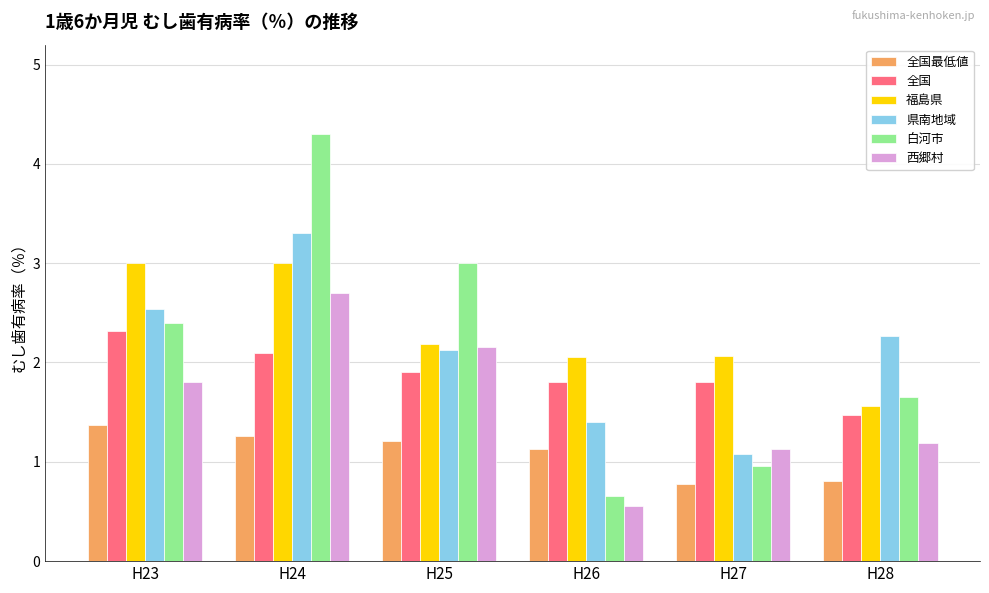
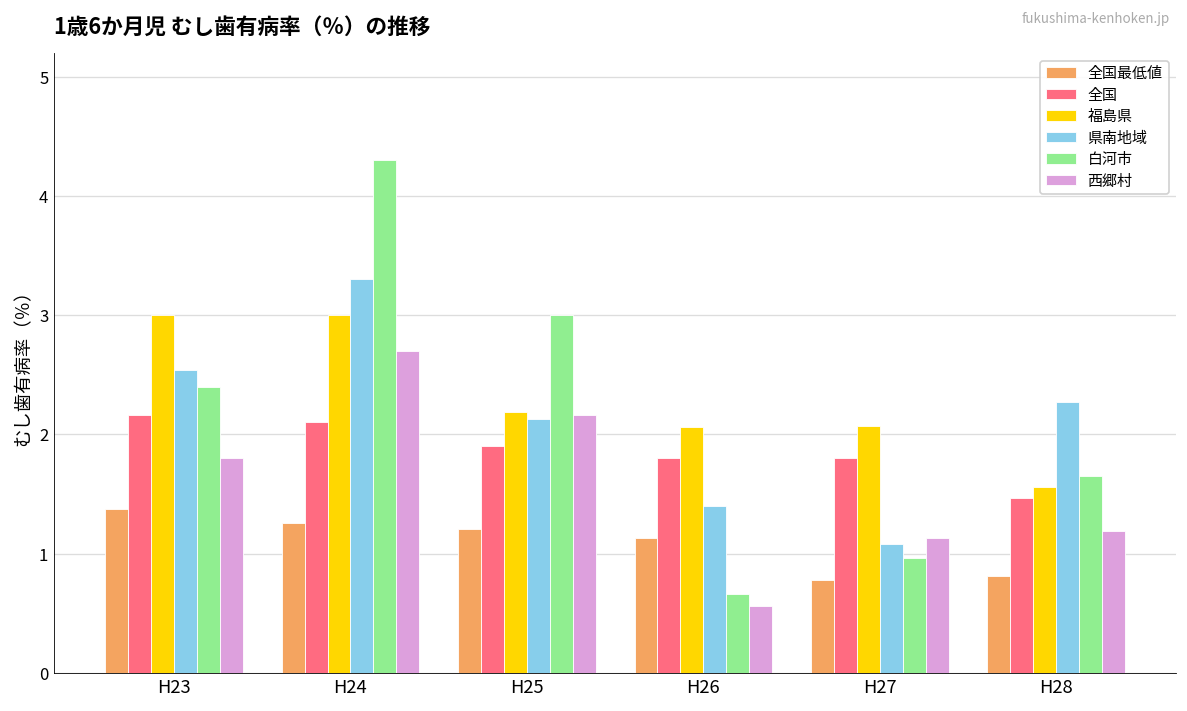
  {
    "全国最低値": {
      "H23": 1.4,
      "H24": 1.3,
      "H25": 1.2,
      "H26": 1.1,
      "H27": 0.8,
      "H28": 0.8
    },
    "全国": {
-     "H23": 2.3,
+     "H23": 2.2,
      "H24": 2.1,
      "H25": 1.9,
      "H26": 1.8,
      "H27": 1.8,
      "H28": 1.5
    },
    "福島県": {
      "H23": 3.0,
      "H24": 3.0,
      "H25": 2.2,
      "H26": 2.1,
      "H27": 2.1,
      "H28": 1.6
    },
    "県南地域": {
      "H23": 2.5,
      "H24": 3.3,
      "H25": 2.1,
      "H26": 1.4,
      "H27": 1.1,
      "H28": 2.3
    },
    "白河市": {
      "H23": 2.4,
      "H24": 4.3,
      "H25": 3.0,
      "H26": 0.7,
      "H27": 1.0,
      "H28": 1.7
    },
    "西郷村": {
      "H23": 1.8,
      "H24": 2.7,
      "H25": 2.2,
      "H26": 0.6,
      "H27": 1.1,
      "H28": 1.2
    }
  }
